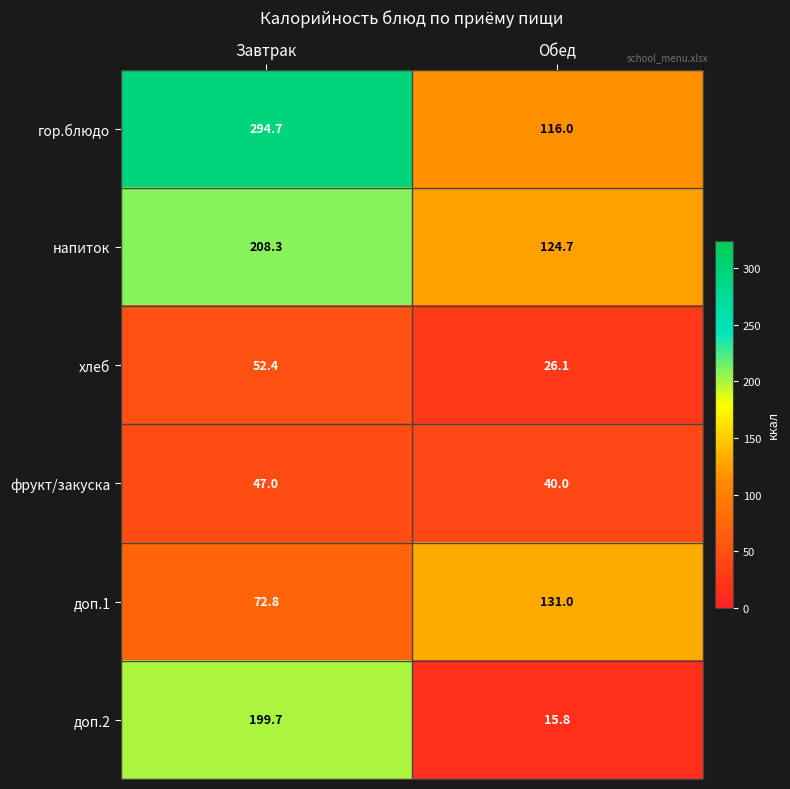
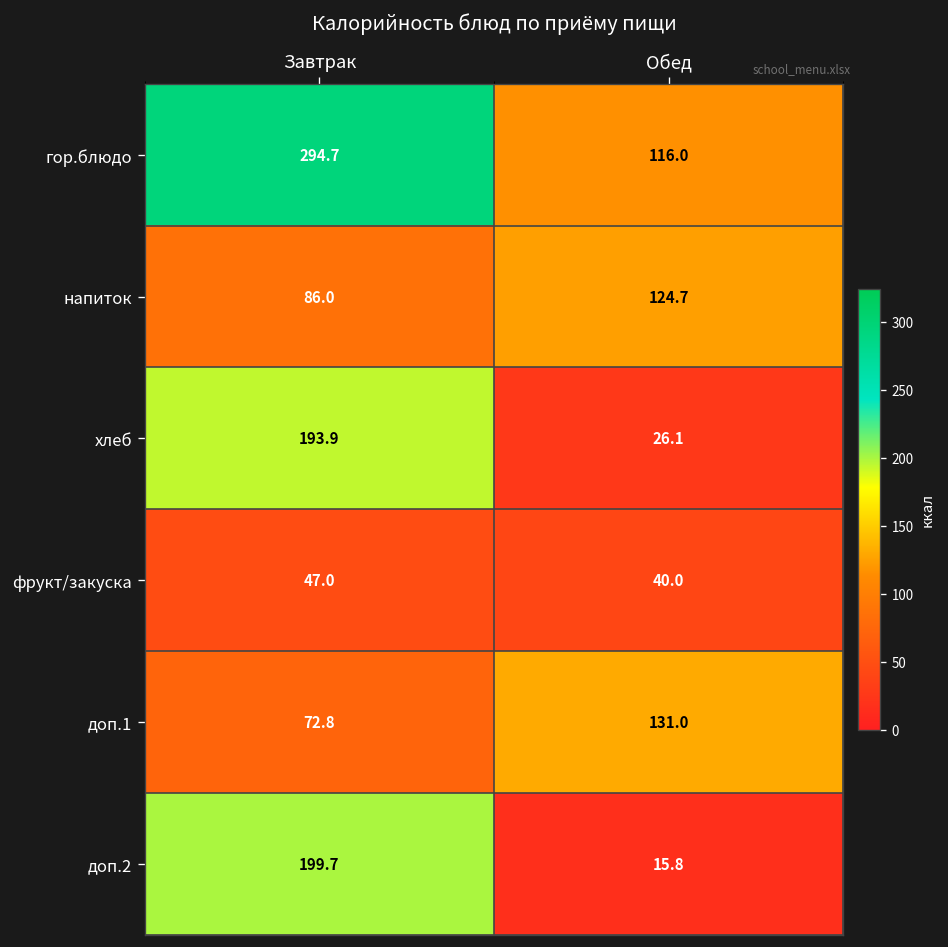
  {
    "гор.блюдо": {
      "Завтрак": 294.7,
      "Обед": 116.0
    },
    "напиток": {
-     "Завтрак": 208.3,
+     "Завтрак": 86.0,
      "Обед": 124.7
    },
    "хлеб": {
-     "Завтрак": 52.4,
+     "Завтрак": 193.9,
      "Обед": 26.1
    },
    "фрукт/закуска": {
      "Завтрак": 47.0,
      "Обед": 40.0
    },
    "доп.1": {
      "Завтрак": 72.8,
      "Обед": 131.0
    },
    "доп.2": {
      "Завтрак": 199.7,
      "Обед": 15.8
    }
  }
